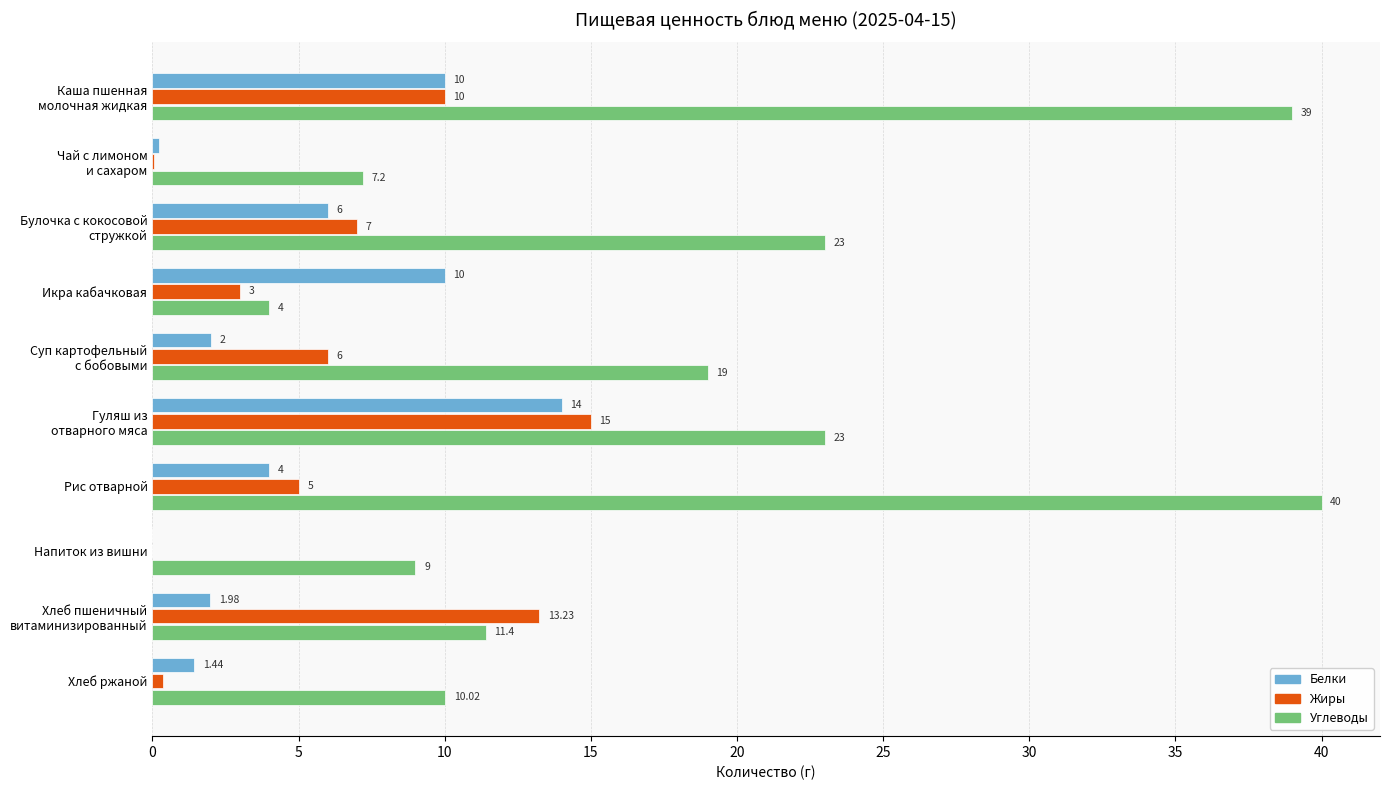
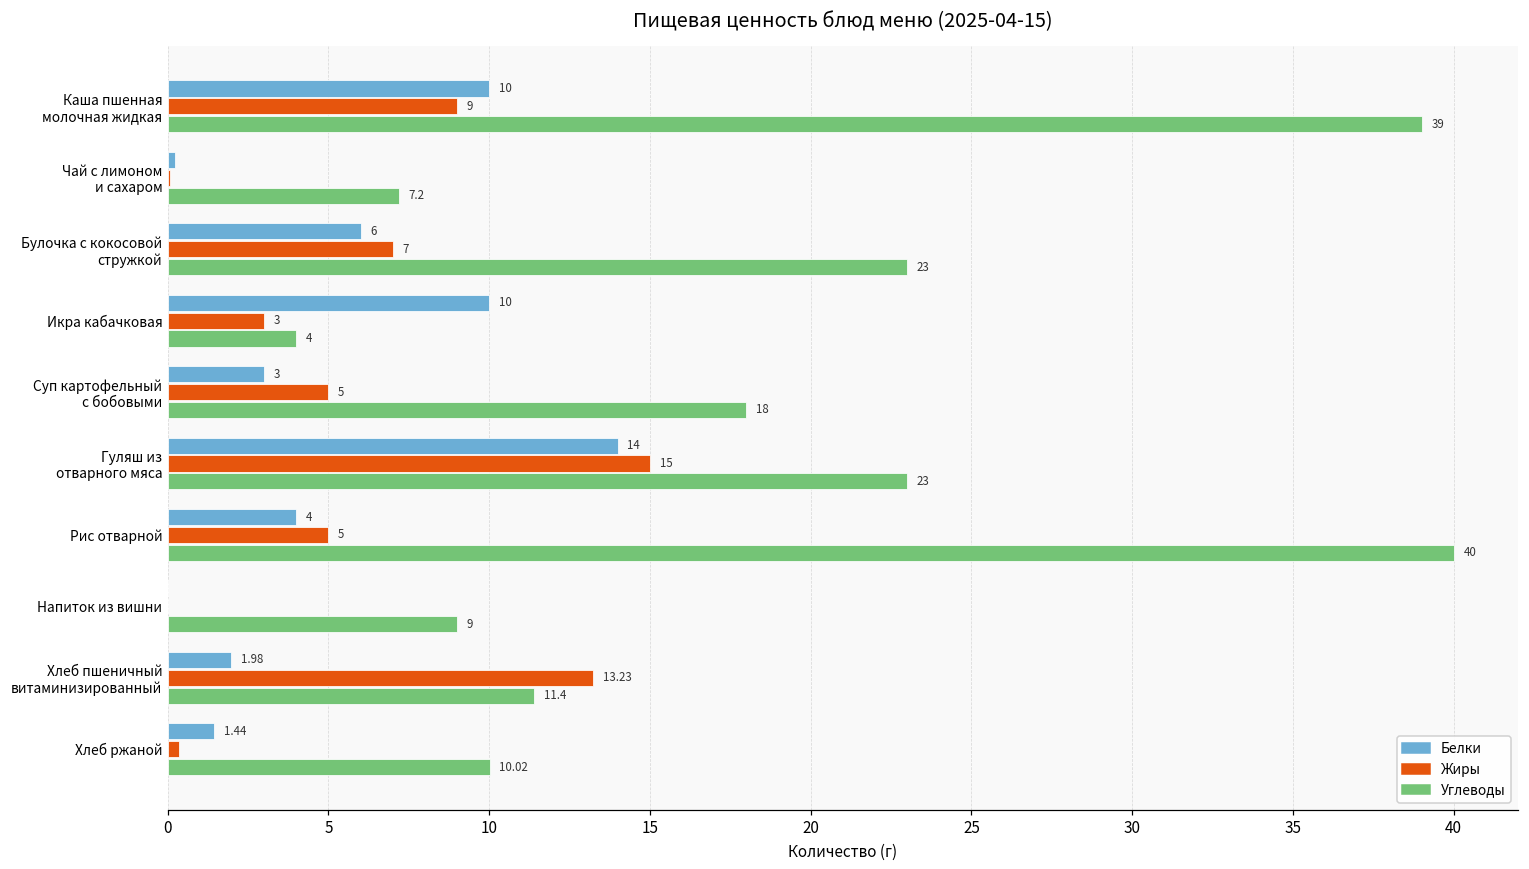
  {
    "Белки": {
      "Каша пшенная молочная жидкая": 10,
      "Булочка с кокосовой стружкой": 6,
      "Икра кабачковая": 10,
-     "Суп картофельный с бобовыми": 2,
+     "Суп картофельный с бобовыми": 3,
      "Гуляш из отварного мяса": 14,
      "Рис отварной": 4,
      "Хлеб пшеничный витаминизированный": 1.98,
      "Хлеб ржаной": 1.44
    },
    "Жиры": {
-     "Каша пшенная молочная жидкая": 10,
+     "Каша пшенная молочная жидкая": 9,
      "Булочка с кокосовой стружкой": 7,
      "Икра кабачковая": 3,
-     "Суп картофельный с бобовыми": 6,
+     "Суп картофельный с бобовыми": 5,
      "Гуляш из отварного мяса": 15,
      "Рис отварной": 5,
      "Хлеб пшеничный витаминизированный": 13.23
    },
    "Углеводы": {
      "Каша пшенная молочная жидкая": 39,
      "Чай с лимоном и сахаром": 7.2,
      "Булочка с кокосовой стружкой": 23,
      "Икра кабачковая": 4,
-     "Суп картофельный с бобовыми": 19,
+     "Суп картофельный с бобовыми": 18,
      "Гуляш из отварного мяса": 23,
      "Рис отварной": 40,
      "Напиток из вишни": 9,
      "Хлеб пшеничный витаминизированный": 11.4,
      "Хлеб ржаной": 10.02
    }
  }
